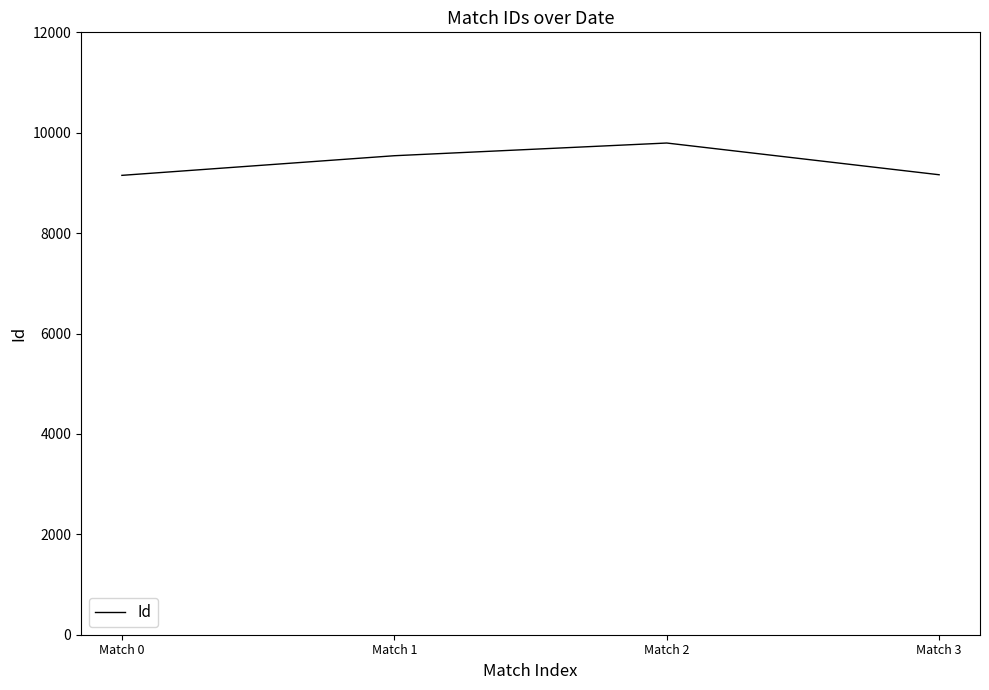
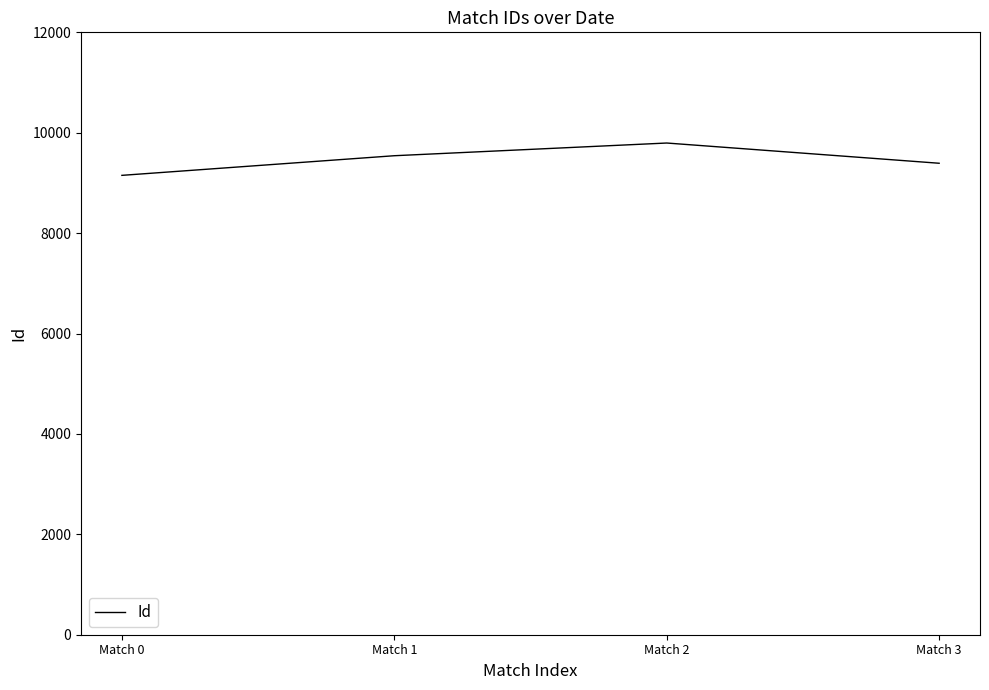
  {
    "Match 0": 9200,
    "Match 1": 9500,
    "Match 2": 9800,
-   "Match 3": 9200
+   "Match 3": 9400
  }
